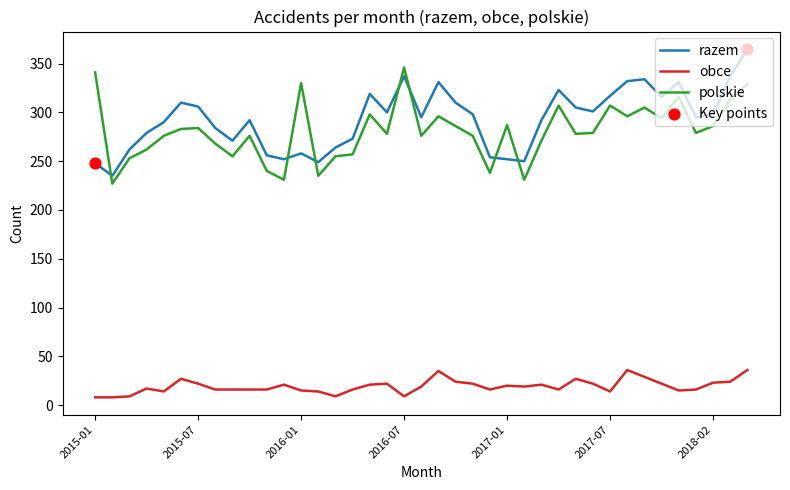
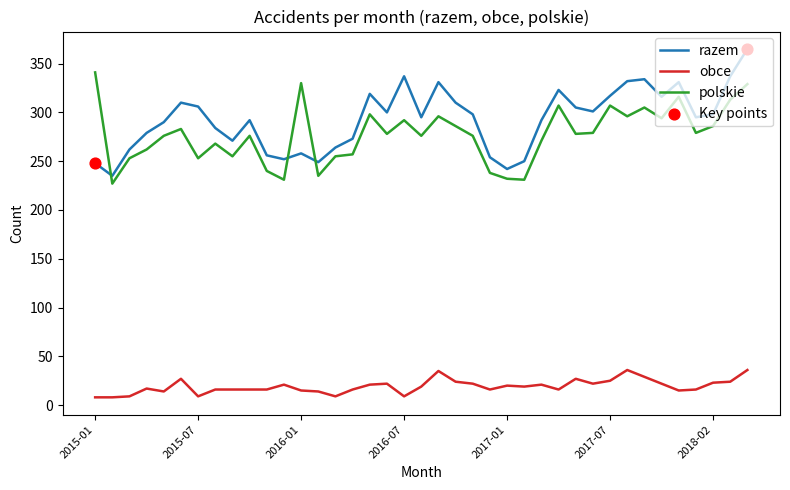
  {
    "razem": {
      "2015-07": 310,
      "2016-01": 260,
      "2016-07": 340,
-     "2017-01": 250,
+     "2017-01": 240,
      "2017-07": 320
    },
    "obce": {
      "2015-01": 10,
-     "2015-07": 20,
+     "2015-07": 10,
      "2016-01": 20,
      "2016-07": 10,
      "2017-01": 20,
-     "2017-07": 10,
+     "2017-07": 30,
      "2018-02": 20
    },
    "polskie": {
      "2015-01": 340,
-     "2015-07": 280,
+     "2015-07": 250,
      "2016-01": 330,
-     "2016-07": 350,
-     "2017-01": 290,
+     "2016-07": 290,
+     "2017-01": 230,
      "2017-07": 310
    }
  }
